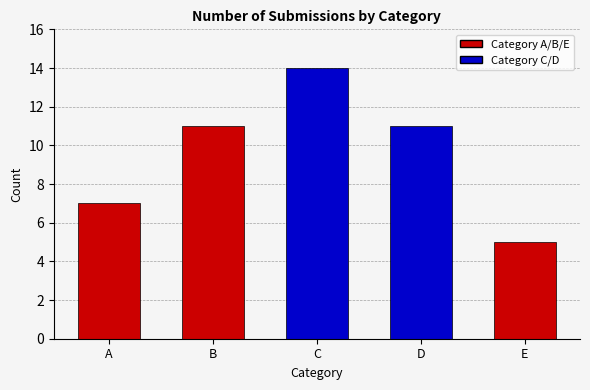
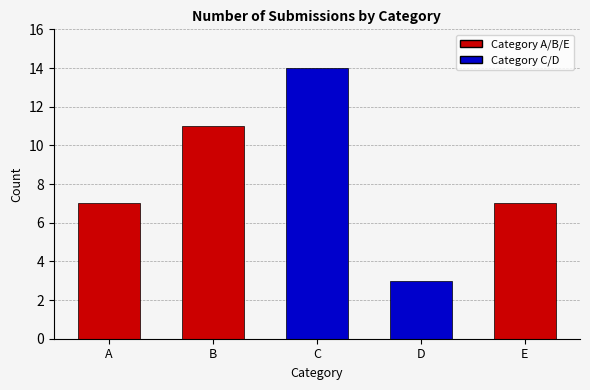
  {
    "A": 7,
    "B": 11,
    "C": 14,
-   "D": 11,
-   "E": 5
+   "D": 3,
+   "E": 7
  }
